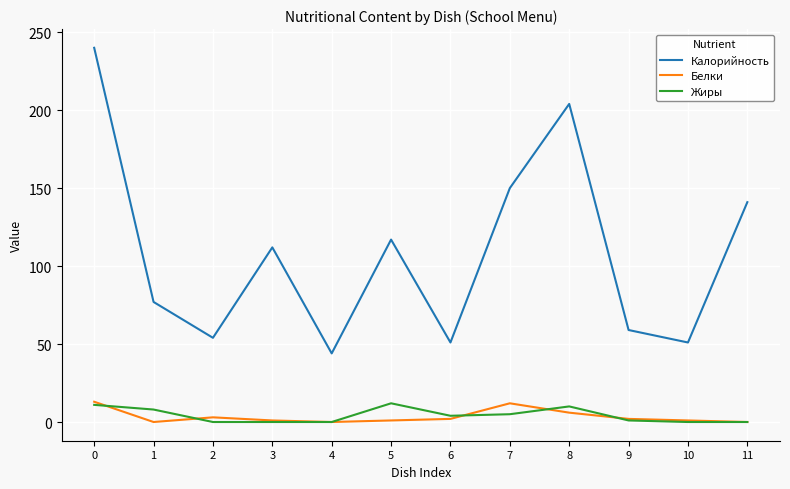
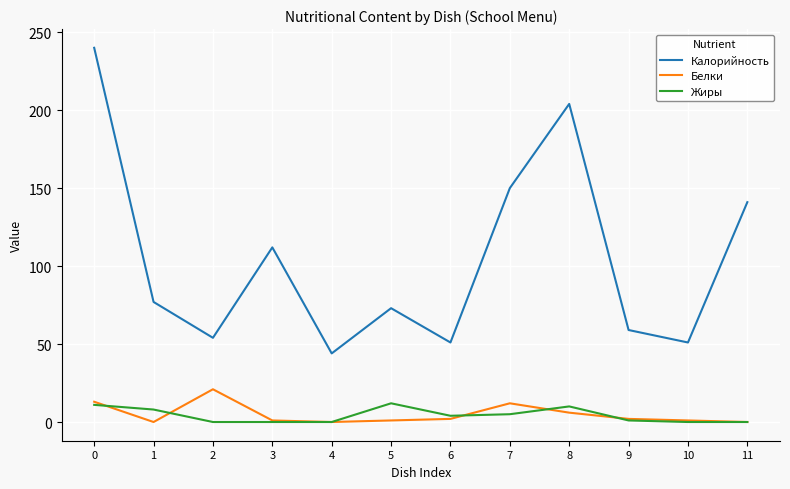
  {
    "Калорийность": {
      "0": 240,
      "1": 77,
      "2": 54,
      "3": 112,
      "4": 44,
-     "5": 117,
+     "5": 73,
      "6": 51,
      "7": 150,
      "8": 204,
      "9": 59,
      "10": 51,
      "11": 141
    },
    "Белки": {
      "0": 13,
      "1": 0,
-     "2": 3,
+     "2": 21,
      "5": 1,
      "6": 2,
      "7": 12,
      "8": 6
    },
    "Жиры": {
      "0": 11,
      "1": 8,
      "2": 0,
      "5": 12,
      "6": 4,
      "7": 5,
      "8": 10
    }
  }
